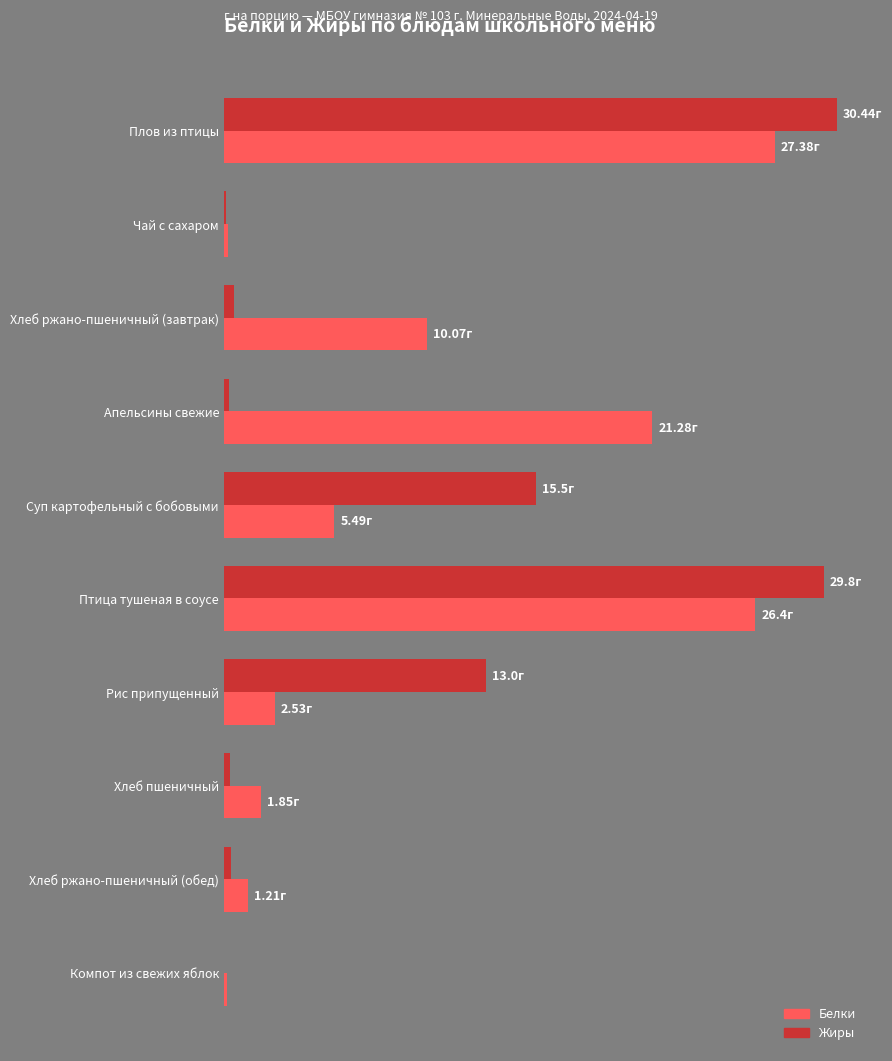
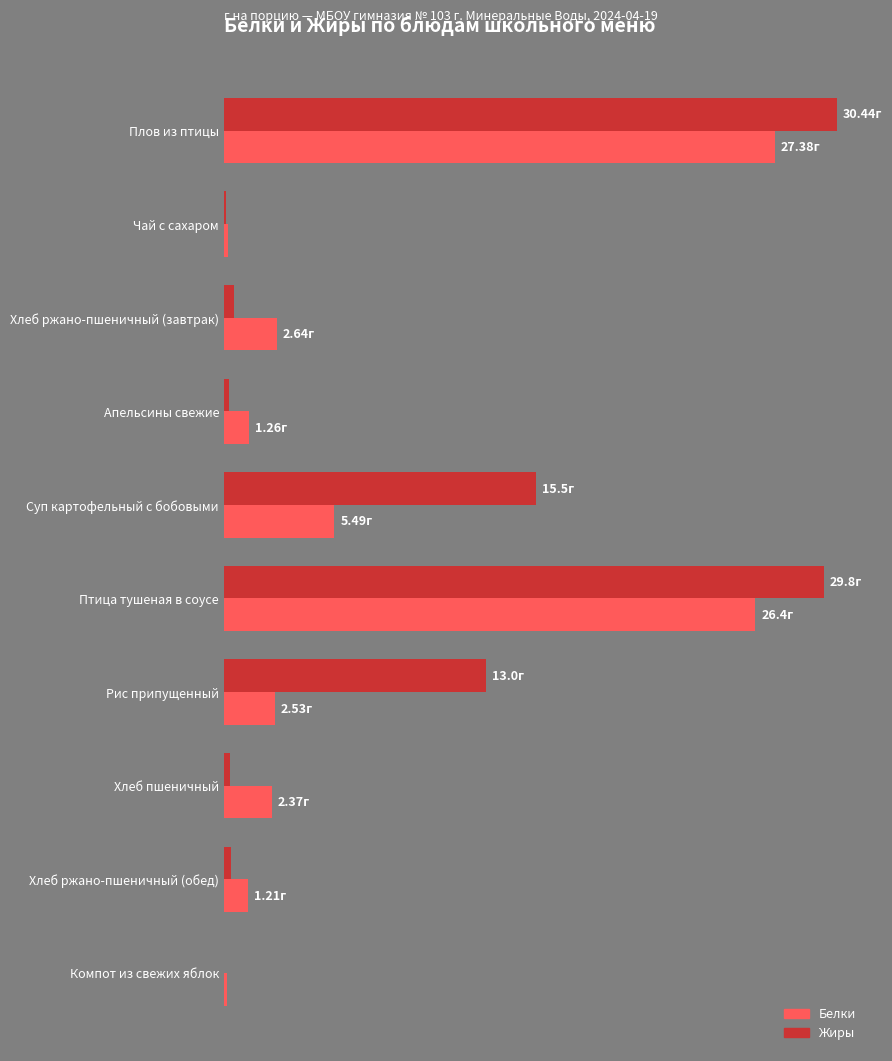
  {
    "Белки": {
      "Плов из птицы": "27.38г",
-     "Хлеб ржано-пшеничный (завтрак)": "10.07г",
-     "Апельсины свежие": "21.28г",
+     "Хлеб ржано-пшеничный (завтрак)": "2.64г",
+     "Апельсины свежие": "1.26г",
      "Суп картофельный с бобовыми": "5.49г",
      "Птица тушеная в соусе": "26.4г",
      "Рис припущенный": "2.53г",
-     "Хлеб пшеничный": "1.85г",
+     "Хлеб пшеничный": "2.37г",
      "Хлеб ржано-пшеничный (обед)": "1.21г"
    },
    "Жиры": {
      "Плов из птицы": "30.44г",
      "Суп картофельный с бобовыми": "15.5г",
      "Птица тушеная в соусе": "29.8г",
      "Рис припущенный": "13.0г"
    }
  }
